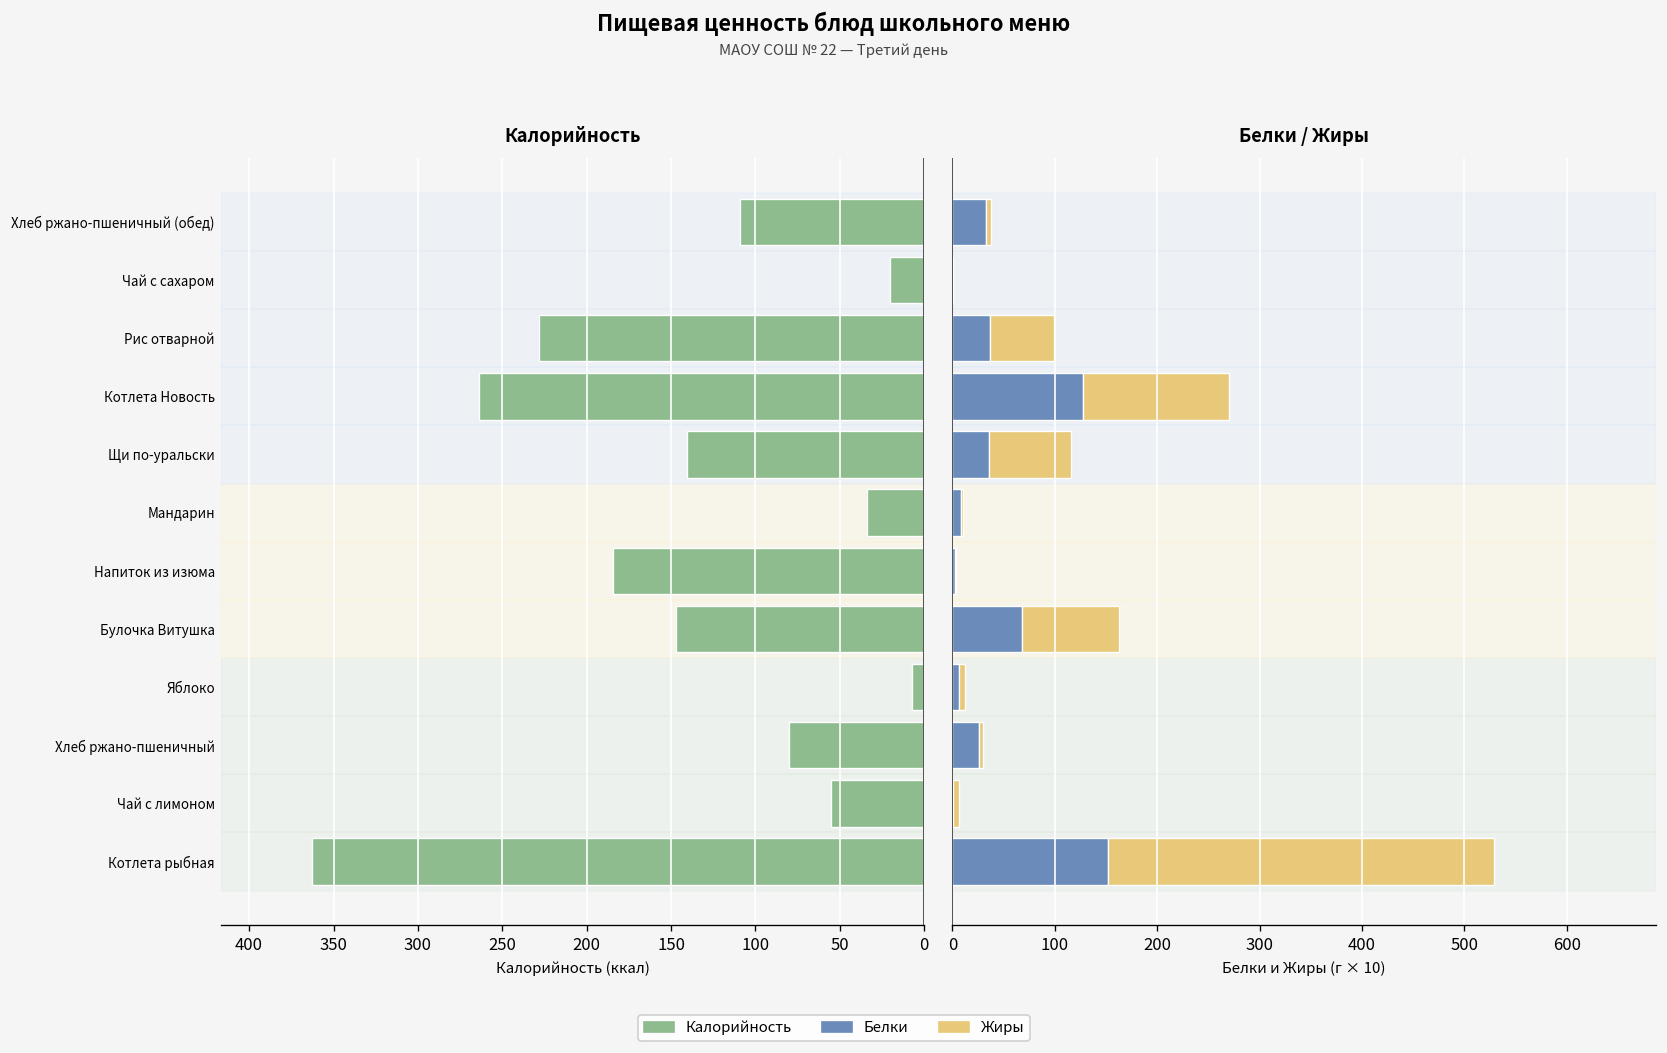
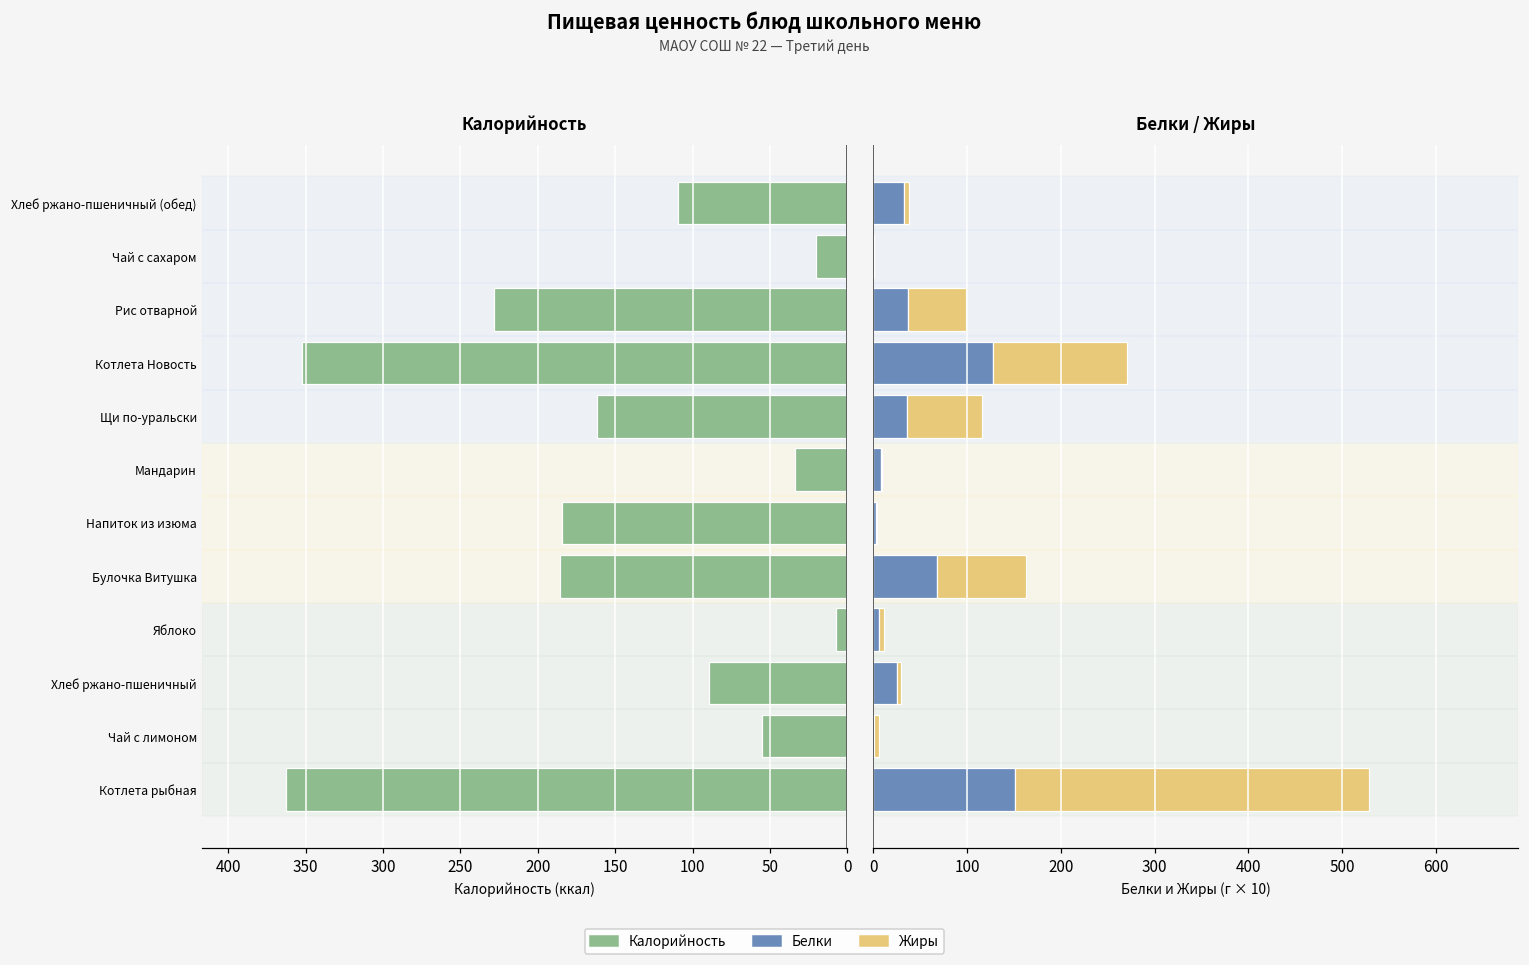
  {
    "Калорийность": {
      "Хлеб ржано-пшеничный (обед)": 109,
      "Чай с сахаром": 20,
      "Рис отварной": 228,
-     "Котлета Новость": 264,
-     "Щи по-уральски": 140,
+     "Котлета Новость": 352,
+     "Щи по-уральски": 162,
      "Мандарин": 34,
      "Напиток из изюма": 184,
-     "Булочка Витушка": 147,
+     "Булочка Витушка": 186,
      "Яблоко": 7,
-     "Хлеб ржано-пшеничный": 80,
+     "Хлеб ржано-пшеничный": 89,
      "Чай с лимоном": 55,
      "Котлета рыбная": 363
    }
  }
